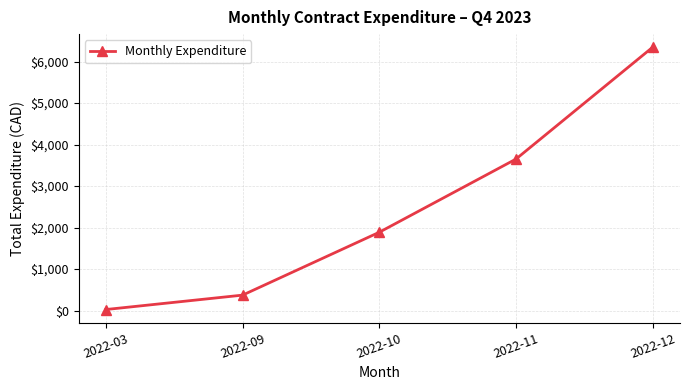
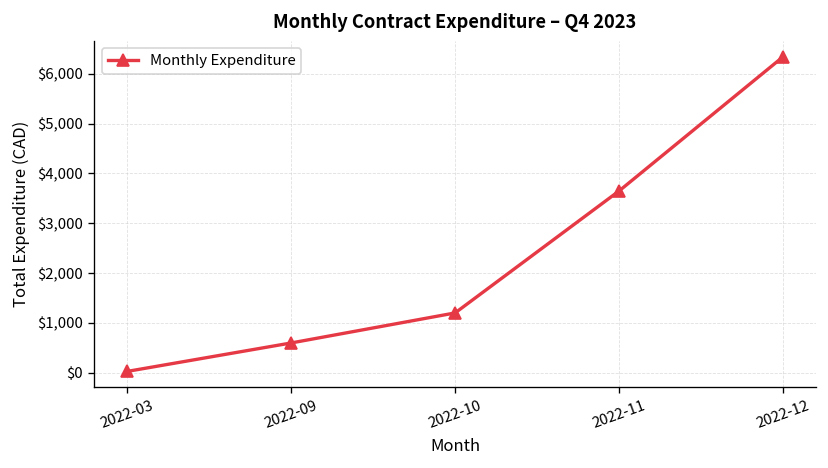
  {
    "2022-03": "$0",
-   "2022-09": "$400",
-   "2022-10": "$1,900",
+   "2022-09": "$600",
+   "2022-10": "$1,200",
    "2022-11": "$3,700",
    "2022-12": "$6,300"
  }
